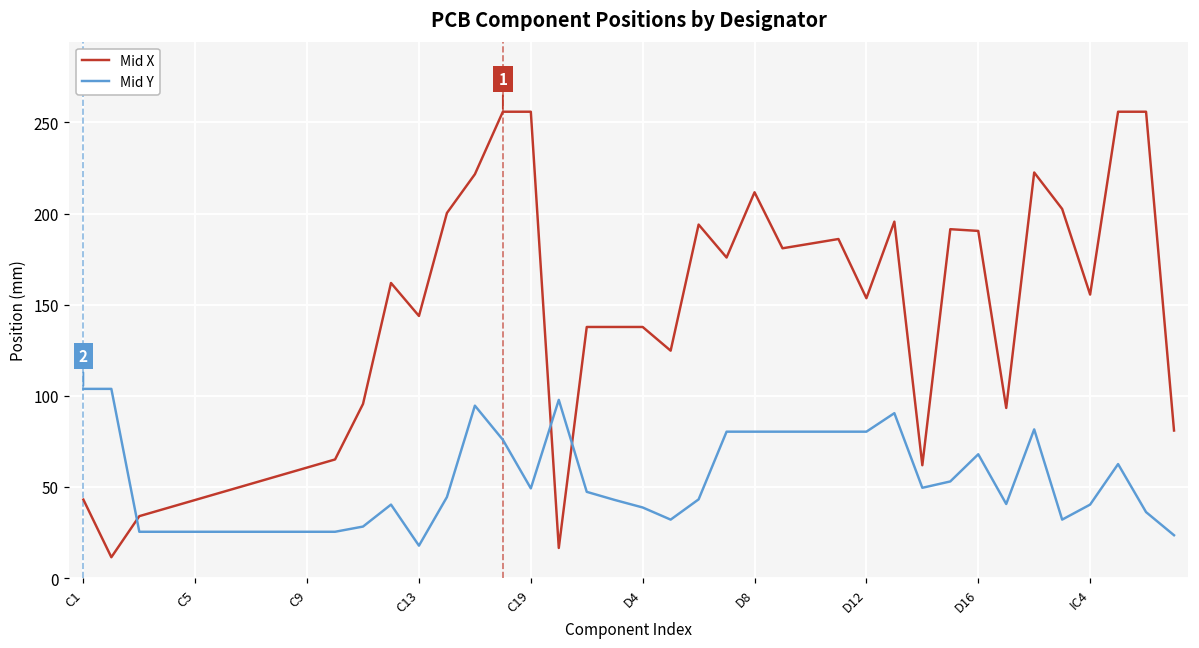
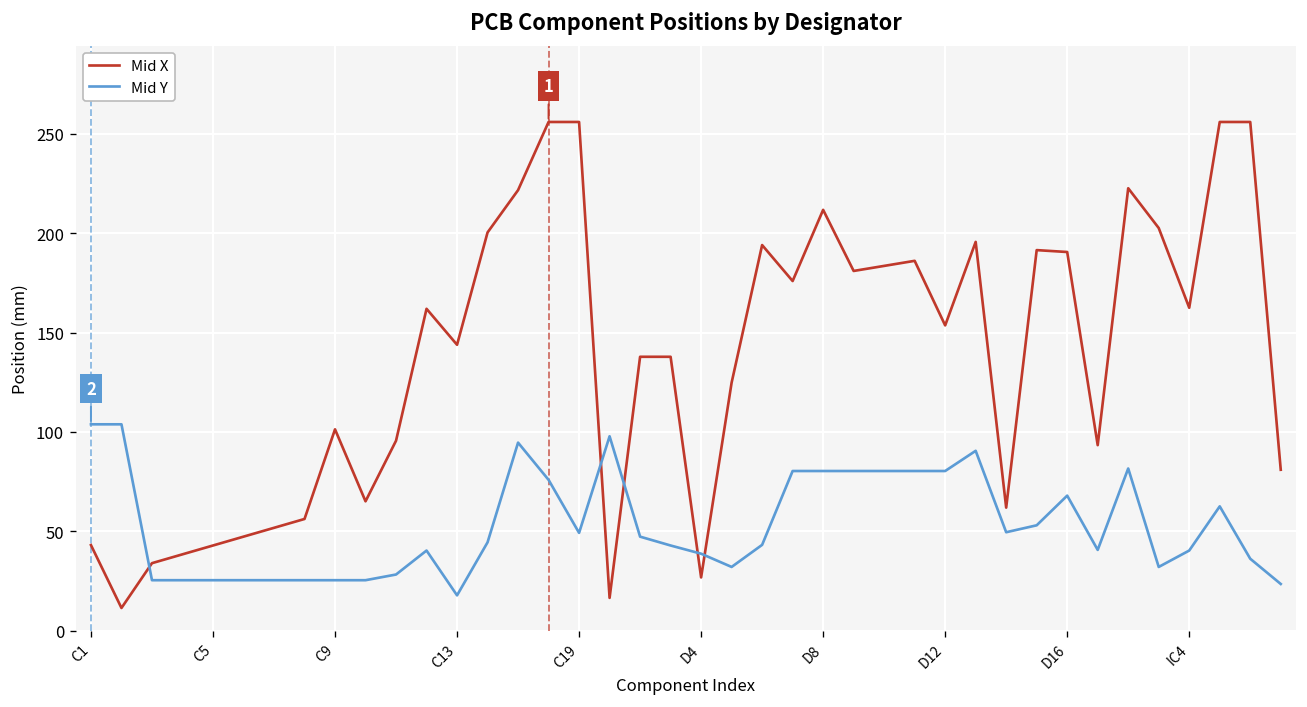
  {
    "Mid X": {
      "C1": 43,
      "C5": 43,
-     "C9": 61,
+     "C9": 101,
      "C13": 144,
      "C19": 256,
-     "D4": 138,
+     "D4": 27,
      "D8": 212,
      "D12": 154,
      "D16": 191,
-     "IC4": 156
+     "IC4": 162
    },
    "Mid Y": {
      "C5": 25,
      "C9": 25,
      "C13": 18,
      "C19": 49,
      "D4": 39,
      "D8": 80,
      "D12": 80,
      "D16": 68,
      "IC4": 40
    }
  }
